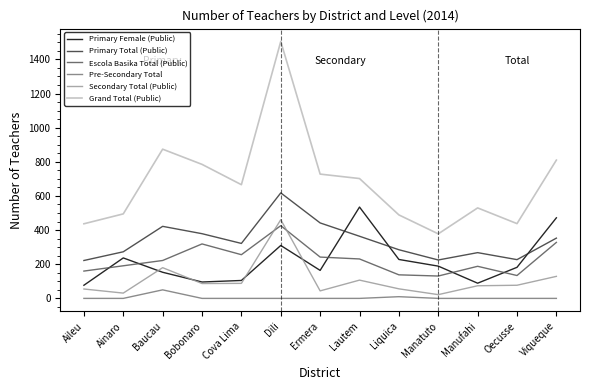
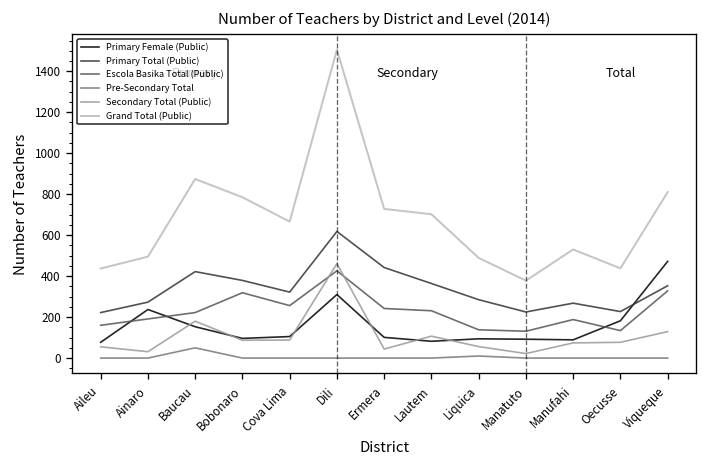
  {
    "Primary Female (Public)": {
      "Aileu": 80,
      "Ainaro": 240,
      "Baucau": 150,
      "Cova Lima": 110,
      "Dili": 310,
-     "Ermera": 160,
-     "Lautem": 540,
-     "Liquica": 230,
-     "Manatuto": 190,
+     "Ermera": 100,
+     "Lautem": 80,
+     "Liquica": 90,
+     "Manatuto": 90,
      "Manufahi": 90,
      "Oecusse": 180,
      "Viqueque": 470
    }
  }
